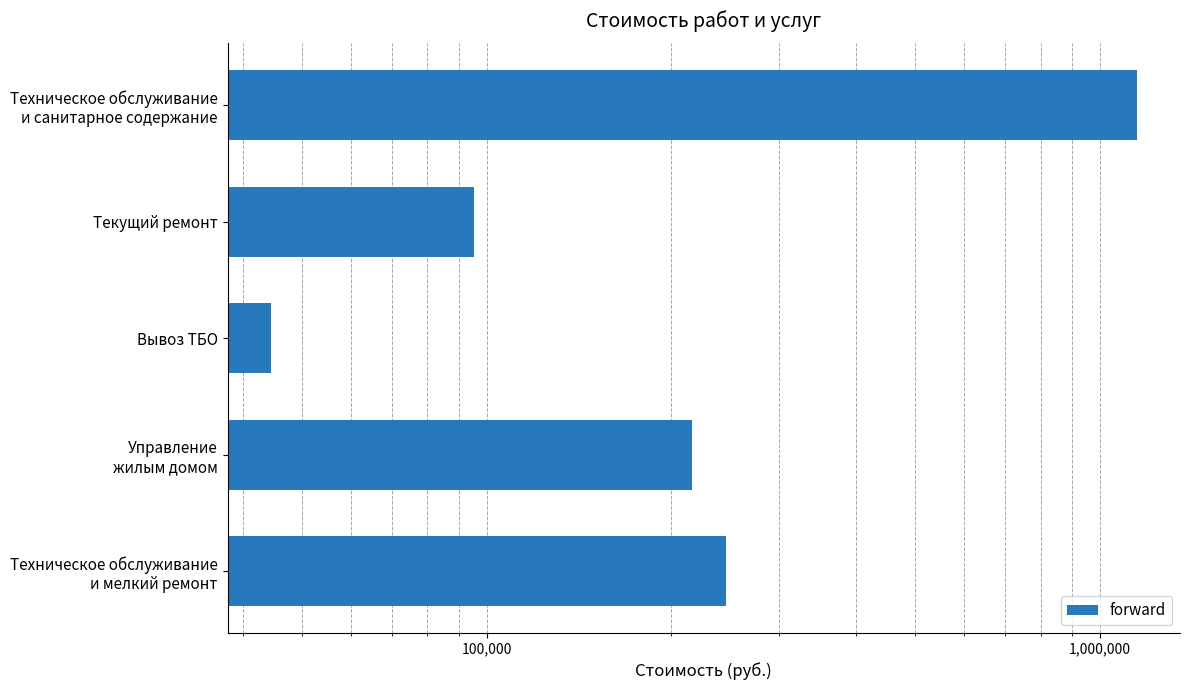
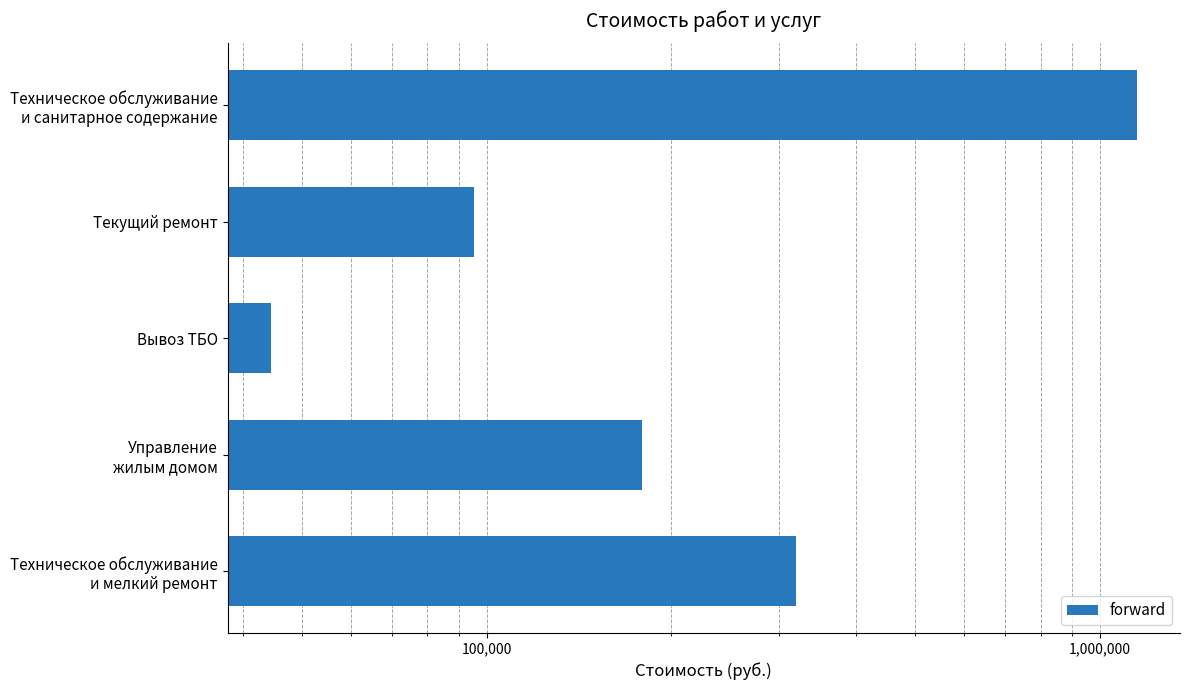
  {
    "Техническое обслуживание и санитарное содержание": "1,150,000",
    "Текущий ремонт": "95,000",
    "Вывоз ТБО": "44,000",
-   "Управление жилым домом": "216,000",
-   "Техническое обслуживание и мелкий ремонт": "246,000"
+   "Управление жилым домом": "179,000",
+   "Техническое обслуживание и мелкий ремонт": "320,000"
  }
